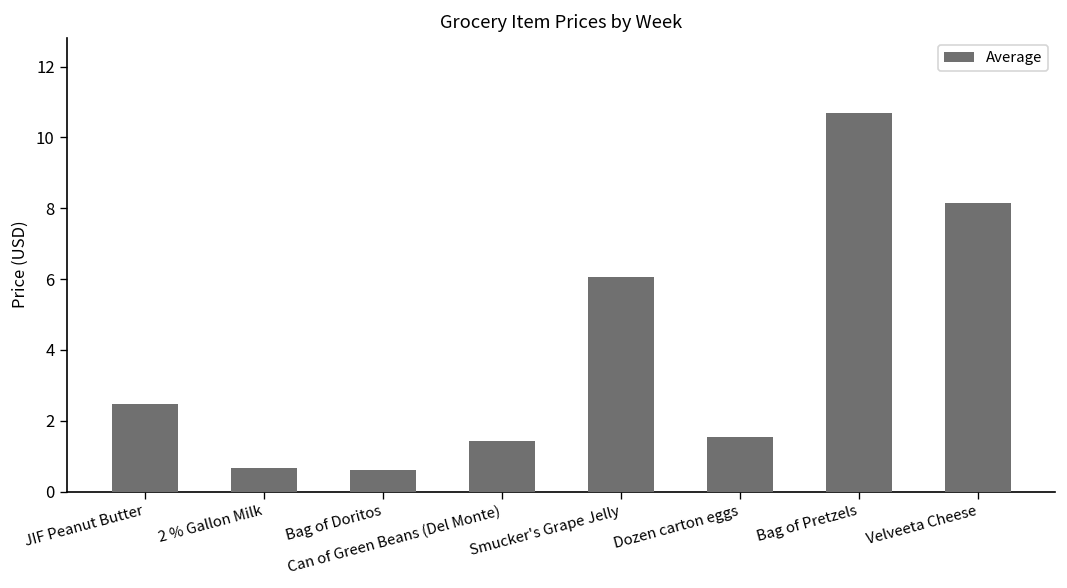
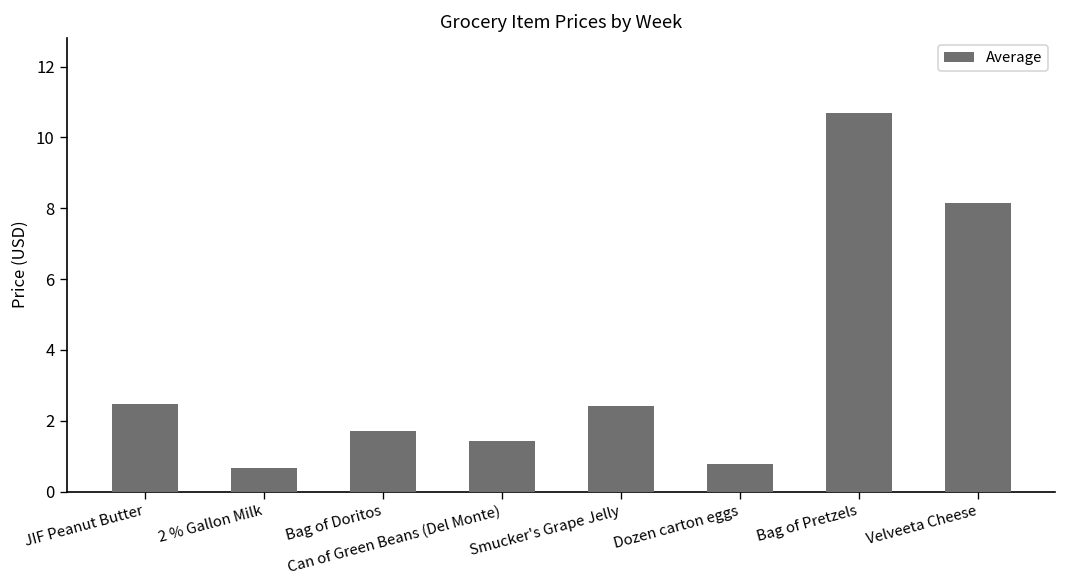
  {
    "JIF Peanut Butter": 2.5,
    "2 % Gallon Milk": 0.7,
-   "Bag of Doritos": 0.6,
+   "Bag of Doritos": 1.7,
    "Can of Green Beans (Del Monte)": 1.4,
-   "Smucker's Grape Jelly": 6.1,
-   "Dozen carton eggs": 1.6,
+   "Smucker's Grape Jelly": 2.4,
+   "Dozen carton eggs": 0.8,
    "Bag of Pretzels": 10.7,
    "Velveeta Cheese": 8.2
  }
